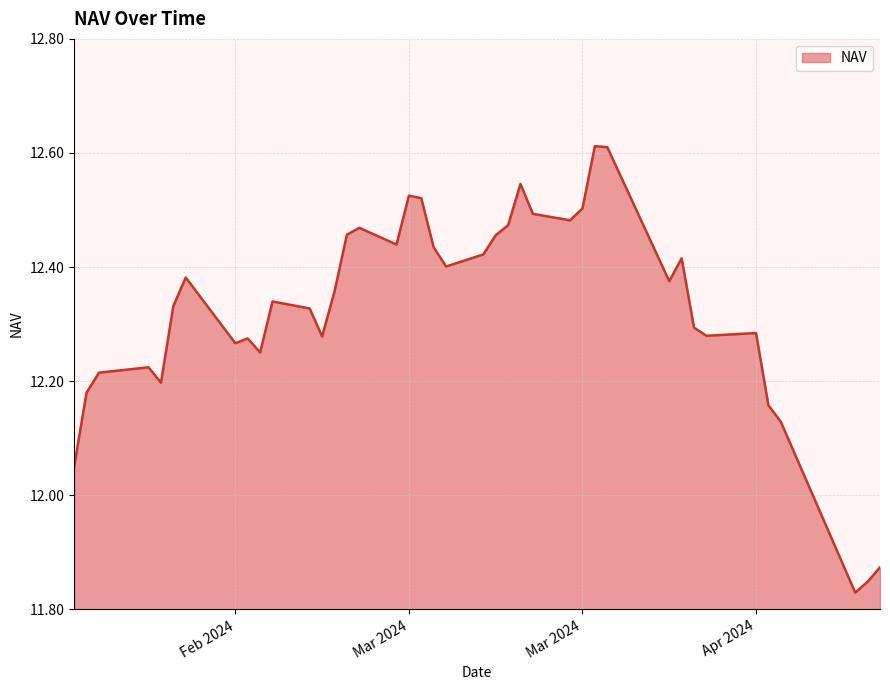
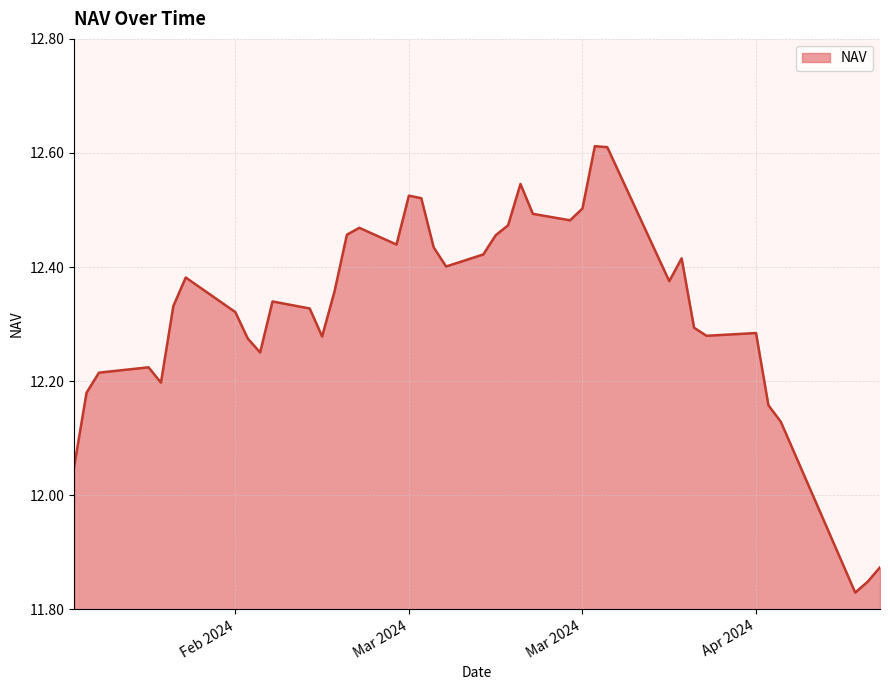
  {
-   "Feb 2024": 12.27,
+   "Feb 2024": 12.32,
    "Apr 2024": 12.28
  }
